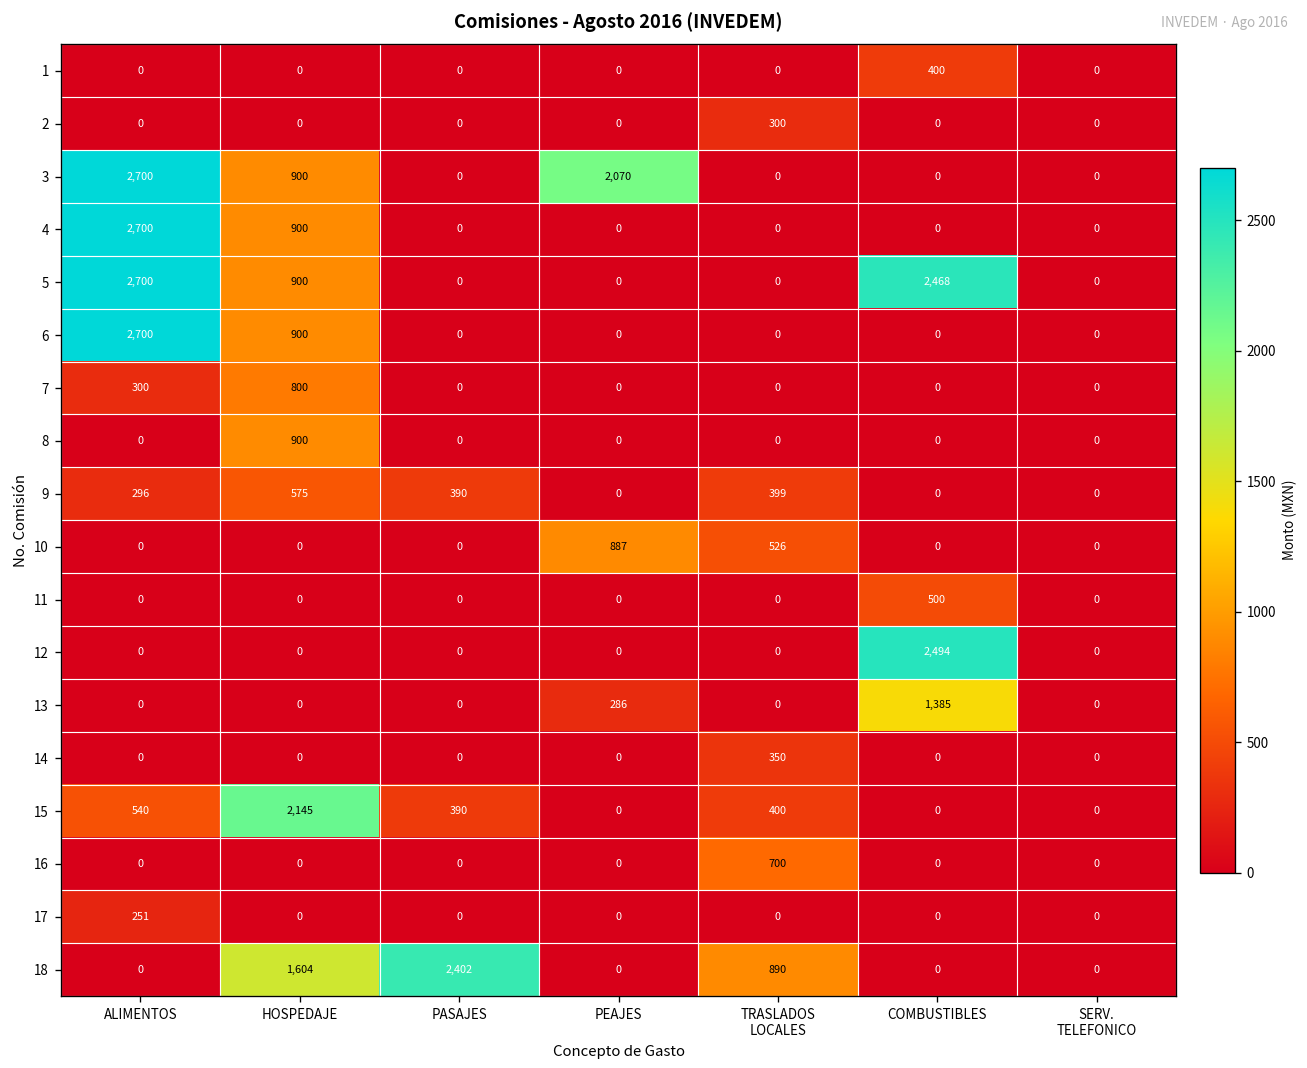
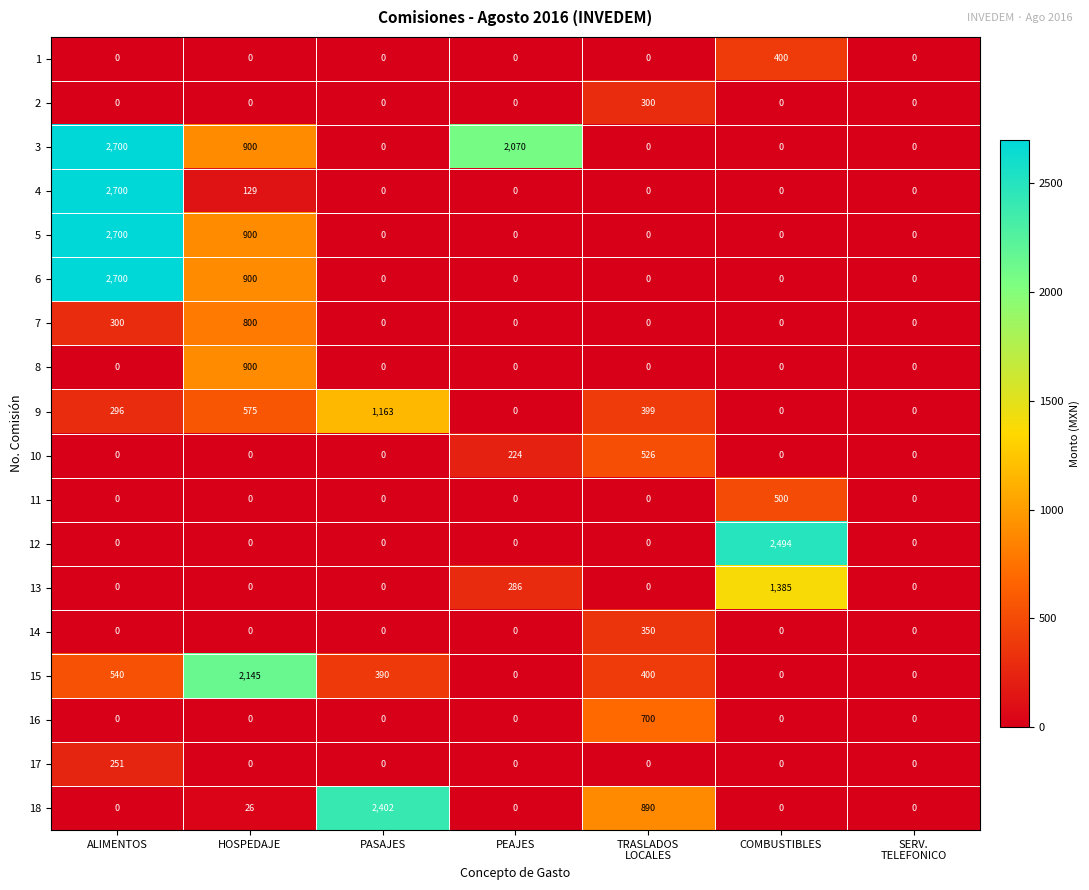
  {
    "1": {
      "ALIMENTOS": "0",
      "HOSPEDAJE": "0",
      "PASAJES": "0",
      "PEAJES": "0",
      "TRASLADOS LOCALES": "0",
      "COMBUSTIBLES": "400",
      "SERV. TELEFONICO": "0"
    },
    "2": {
      "ALIMENTOS": "0",
      "HOSPEDAJE": "0",
      "PASAJES": "0",
      "PEAJES": "0",
      "TRASLADOS LOCALES": "300",
      "COMBUSTIBLES": "0",
      "SERV. TELEFONICO": "0"
    },
    "3": {
      "ALIMENTOS": "2,700",
      "HOSPEDAJE": "900",
      "PASAJES": "0",
      "PEAJES": "2,070",
      "TRASLADOS LOCALES": "0",
      "COMBUSTIBLES": "0",
      "SERV. TELEFONICO": "0"
    },
    "4": {
      "ALIMENTOS": "2,700",
-     "HOSPEDAJE": "900",
+     "HOSPEDAJE": "129",
      "PASAJES": "0",
      "PEAJES": "0",
      "TRASLADOS LOCALES": "0",
      "COMBUSTIBLES": "0",
      "SERV. TELEFONICO": "0"
    },
    "5": {
      "ALIMENTOS": "2,700",
      "HOSPEDAJE": "900",
      "PASAJES": "0",
      "PEAJES": "0",
      "TRASLADOS LOCALES": "0",
-     "COMBUSTIBLES": "2,468",
+     "COMBUSTIBLES": "0",
      "SERV. TELEFONICO": "0"
    },
    "6": {
      "ALIMENTOS": "2,700",
      "HOSPEDAJE": "900",
      "PASAJES": "0",
      "PEAJES": "0",
      "TRASLADOS LOCALES": "0",
      "COMBUSTIBLES": "0",
      "SERV. TELEFONICO": "0"
    },
    "7": {
      "ALIMENTOS": "300",
      "HOSPEDAJE": "800",
      "PASAJES": "0",
      "PEAJES": "0",
      "TRASLADOS LOCALES": "0",
      "COMBUSTIBLES": "0",
      "SERV. TELEFONICO": "0"
    },
    "8": {
      "ALIMENTOS": "0",
      "HOSPEDAJE": "900",
      "PASAJES": "0",
      "PEAJES": "0",
      "TRASLADOS LOCALES": "0",
      "COMBUSTIBLES": "0",
      "SERV. TELEFONICO": "0"
    },
    "9": {
      "ALIMENTOS": "296",
      "HOSPEDAJE": "575",
-     "PASAJES": "390",
+     "PASAJES": "1,163",
      "PEAJES": "0",
      "TRASLADOS LOCALES": "399",
      "COMBUSTIBLES": "0",
      "SERV. TELEFONICO": "0"
    },
    "10": {
      "ALIMENTOS": "0",
      "HOSPEDAJE": "0",
      "PASAJES": "0",
-     "PEAJES": "887",
+     "PEAJES": "224",
      "TRASLADOS LOCALES": "526",
      "COMBUSTIBLES": "0",
      "SERV. TELEFONICO": "0"
    },
    "11": {
      "ALIMENTOS": "0",
      "HOSPEDAJE": "0",
      "PASAJES": "0",
      "PEAJES": "0",
      "TRASLADOS LOCALES": "0",
      "COMBUSTIBLES": "500",
      "SERV. TELEFONICO": "0"
    },
    "12": {
      "ALIMENTOS": "0",
      "HOSPEDAJE": "0",
      "PASAJES": "0",
      "PEAJES": "0",
      "TRASLADOS LOCALES": "0",
      "COMBUSTIBLES": "2,494",
      "SERV. TELEFONICO": "0"
    },
    "13": {
      "ALIMENTOS": "0",
      "HOSPEDAJE": "0",
      "PASAJES": "0",
      "PEAJES": "286",
      "TRASLADOS LOCALES": "0",
      "COMBUSTIBLES": "1,385",
      "SERV. TELEFONICO": "0"
    },
    "14": {
      "ALIMENTOS": "0",
      "HOSPEDAJE": "0",
      "PASAJES": "0",
      "PEAJES": "0",
      "TRASLADOS LOCALES": "350",
      "COMBUSTIBLES": "0",
      "SERV. TELEFONICO": "0"
    },
    "15": {
      "ALIMENTOS": "540",
      "HOSPEDAJE": "2,145",
      "PASAJES": "390",
      "PEAJES": "0",
      "TRASLADOS LOCALES": "400",
      "COMBUSTIBLES": "0",
      "SERV. TELEFONICO": "0"
    },
    "16": {
      "ALIMENTOS": "0",
      "HOSPEDAJE": "0",
      "PASAJES": "0",
      "PEAJES": "0",
      "TRASLADOS LOCALES": "700",
      "COMBUSTIBLES": "0",
      "SERV. TELEFONICO": "0"
    },
    "17": {
      "ALIMENTOS": "251",
      "HOSPEDAJE": "0",
      "PASAJES": "0",
      "PEAJES": "0",
      "TRASLADOS LOCALES": "0",
      "COMBUSTIBLES": "0",
      "SERV. TELEFONICO": "0"
    },
    "18": {
      "ALIMENTOS": "0",
-     "HOSPEDAJE": "1,604",
+     "HOSPEDAJE": "26",
      "PASAJES": "2,402",
      "PEAJES": "0",
      "TRASLADOS LOCALES": "890",
      "COMBUSTIBLES": "0",
      "SERV. TELEFONICO": "0"
    }
  }
